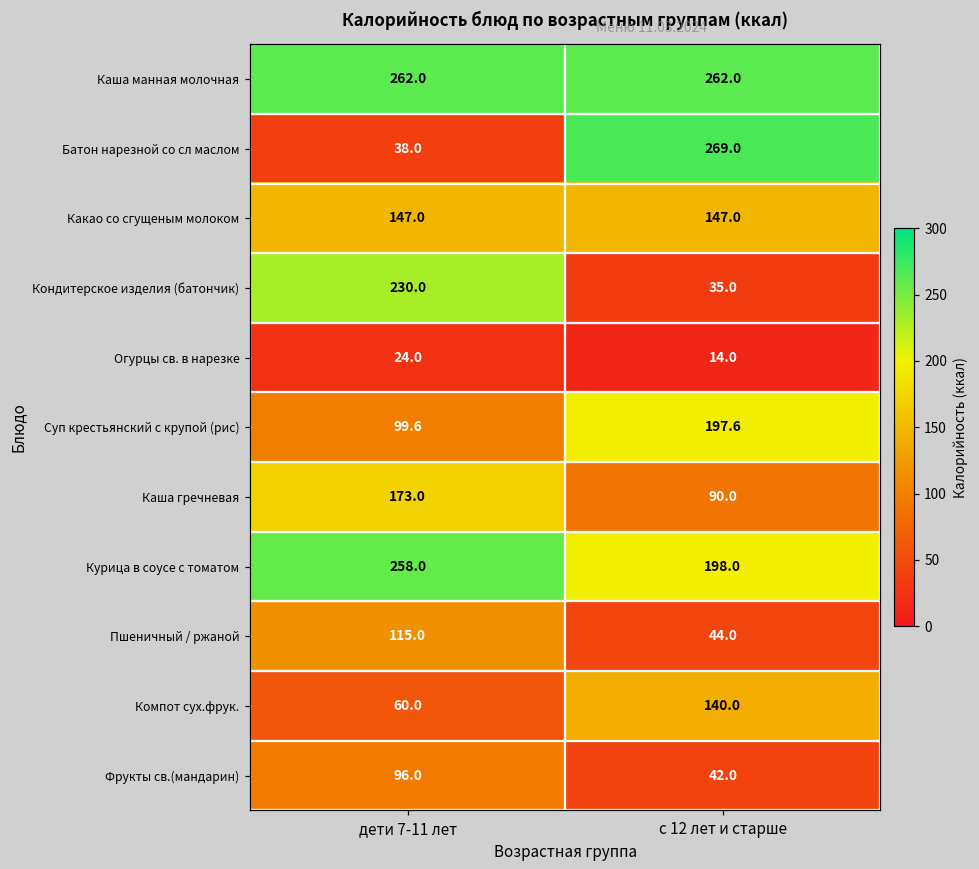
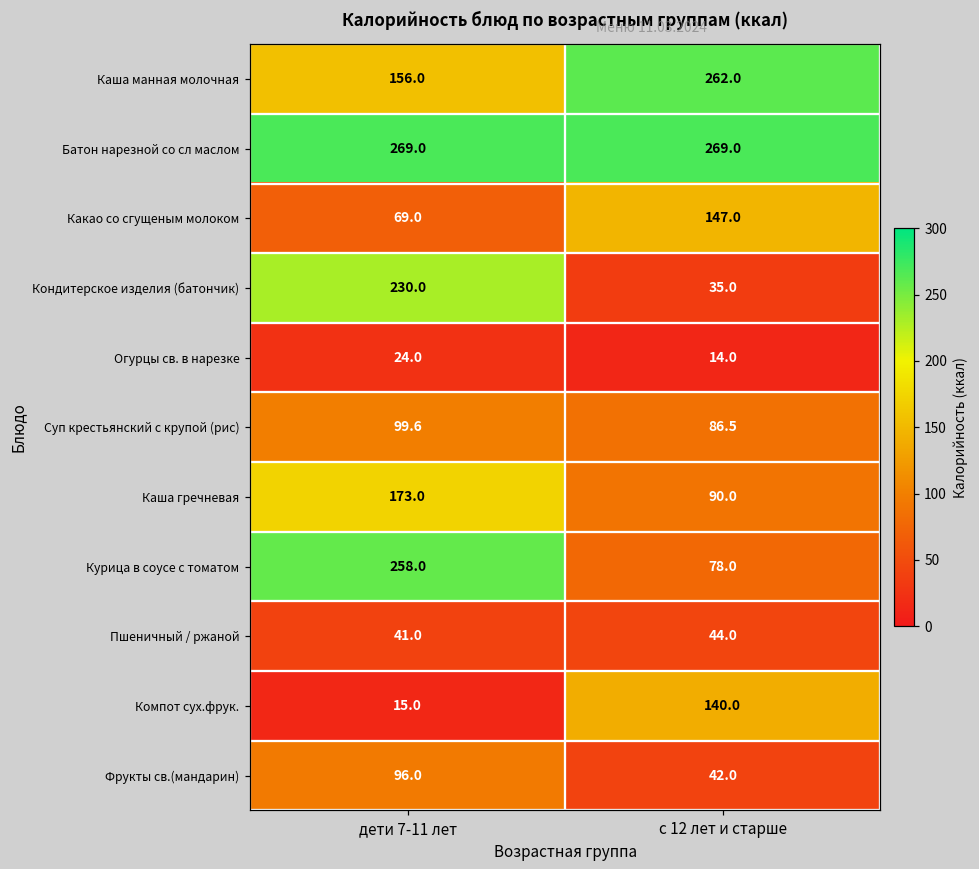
  {
    "Каша манная молочная": {
-     "дети 7-11 лет": 262.0,
+     "дети 7-11 лет": 156.0,
      "с 12 лет и старше": 262.0
    },
    "Батон нарезной со сл маслом": {
-     "дети 7-11 лет": 38.0,
+     "дети 7-11 лет": 269.0,
      "с 12 лет и старше": 269.0
    },
    "Какао со сгущеным молоком": {
-     "дети 7-11 лет": 147.0,
+     "дети 7-11 лет": 69.0,
      "с 12 лет и старше": 147.0
    },
    "Кондитерское изделия (батончик)": {
      "дети 7-11 лет": 230.0,
      "с 12 лет и старше": 35.0
    },
    "Огурцы св. в нарезке": {
      "дети 7-11 лет": 24.0,
      "с 12 лет и старше": 14.0
    },
    "Суп крестьянский с крупой (рис)": {
      "дети 7-11 лет": 99.6,
-     "с 12 лет и старше": 197.6
+     "с 12 лет и старше": 86.5
    },
    "Каша гречневая": {
      "дети 7-11 лет": 173.0,
      "с 12 лет и старше": 90.0
    },
    "Курица в соусе с томатом": {
      "дети 7-11 лет": 258.0,
-     "с 12 лет и старше": 198.0
+     "с 12 лет и старше": 78.0
    },
    "Пшеничный / ржаной": {
-     "дети 7-11 лет": 115.0,
+     "дети 7-11 лет": 41.0,
      "с 12 лет и старше": 44.0
    },
    "Компот сух.фрук.": {
-     "дети 7-11 лет": 60.0,
+     "дети 7-11 лет": 15.0,
      "с 12 лет и старше": 140.0
    },
    "Фрукты св.(мандарин)": {
      "дети 7-11 лет": 96.0,
      "с 12 лет и старше": 42.0
    }
  }
